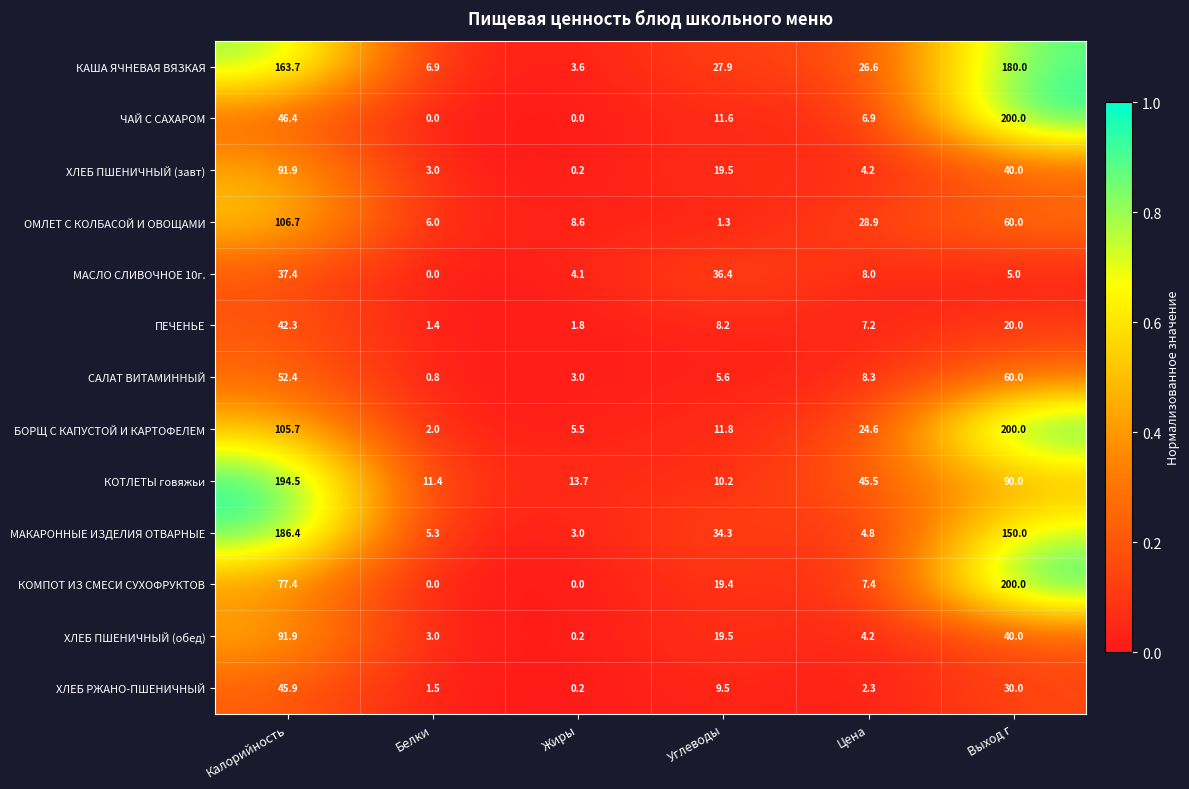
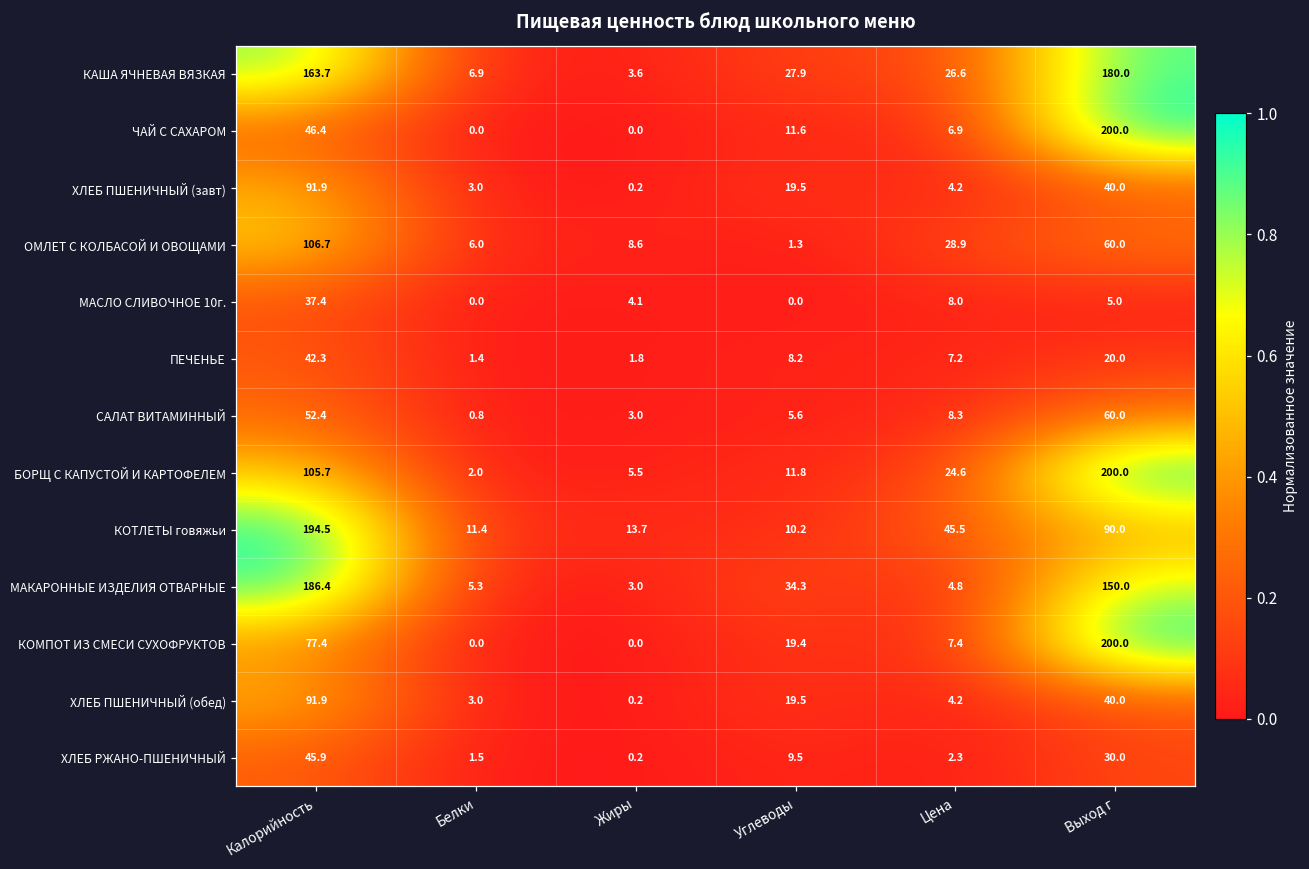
  {
    "КАША ЯЧНЕВАЯ ВЯЗКАЯ": {
      "Калорийность": 163.7,
      "Белки": 6.9,
      "Жиры": 3.6,
      "Углеводы": 27.9,
      "Цена": 26.6,
      "Выход г": 180.0
    },
    "ЧАЙ С САХАРОМ": {
      "Калорийность": 46.4,
      "Белки": 0.0,
      "Жиры": 0.0,
      "Углеводы": 11.6,
      "Цена": 6.9,
      "Выход г": 200.0
    },
    "ХЛЕБ ПШЕНИЧНЫЙ (завт)": {
      "Калорийность": 91.9,
      "Белки": 3.0,
      "Жиры": 0.2,
      "Углеводы": 19.5,
      "Цена": 4.2,
      "Выход г": 40.0
    },
    "ОМЛЕТ С КОЛБАСОЙ И ОВОЩАМИ": {
      "Калорийность": 106.7,
      "Белки": 6.0,
      "Жиры": 8.6,
      "Углеводы": 1.3,
      "Цена": 28.9,
      "Выход г": 60.0
    },
    "МАСЛО СЛИВОЧНОЕ 10г.": {
      "Калорийность": 37.4,
      "Белки": 0.0,
      "Жиры": 4.1,
-     "Углеводы": 36.4,
+     "Углеводы": 0.0,
      "Цена": 8.0,
      "Выход г": 5.0
    },
    "ПЕЧЕНЬЕ": {
      "Калорийность": 42.3,
      "Белки": 1.4,
      "Жиры": 1.8,
      "Углеводы": 8.2,
      "Цена": 7.2,
      "Выход г": 20.0
    },
    "САЛАТ ВИТАМИННЫЙ": {
      "Калорийность": 52.4,
      "Белки": 0.8,
      "Жиры": 3.0,
      "Углеводы": 5.6,
      "Цена": 8.3,
      "Выход г": 60.0
    },
    "БОРЩ С КАПУСТОЙ И КАРТОФЕЛЕМ": {
      "Калорийность": 105.7,
      "Белки": 2.0,
      "Жиры": 5.5,
      "Углеводы": 11.8,
      "Цена": 24.6,
      "Выход г": 200.0
    },
    "КОТЛЕТЫ говяжьи": {
      "Калорийность": 194.5,
      "Белки": 11.4,
      "Жиры": 13.7,
      "Углеводы": 10.2,
      "Цена": 45.5,
      "Выход г": 90.0
    },
    "МАКАРОННЫЕ ИЗДЕЛИЯ ОТВАРНЫЕ": {
      "Калорийность": 186.4,
      "Белки": 5.3,
      "Жиры": 3.0,
      "Углеводы": 34.3,
      "Цена": 4.8,
      "Выход г": 150.0
    },
    "КОМПОТ ИЗ СМЕСИ СУХОФРУКТОВ": {
      "Калорийность": 77.4,
      "Белки": 0.0,
      "Жиры": 0.0,
      "Углеводы": 19.4,
      "Цена": 7.4,
      "Выход г": 200.0
    },
    "ХЛЕБ ПШЕНИЧНЫЙ (обед)": {
      "Калорийность": 91.9,
      "Белки": 3.0,
      "Жиры": 0.2,
      "Углеводы": 19.5,
      "Цена": 4.2,
      "Выход г": 40.0
    },
    "ХЛЕБ РЖАНО-ПШЕНИЧНЫЙ": {
      "Калорийность": 45.9,
      "Белки": 1.5,
      "Жиры": 0.2,
      "Углеводы": 9.5,
      "Цена": 2.3,
      "Выход г": 30.0
    }
  }
